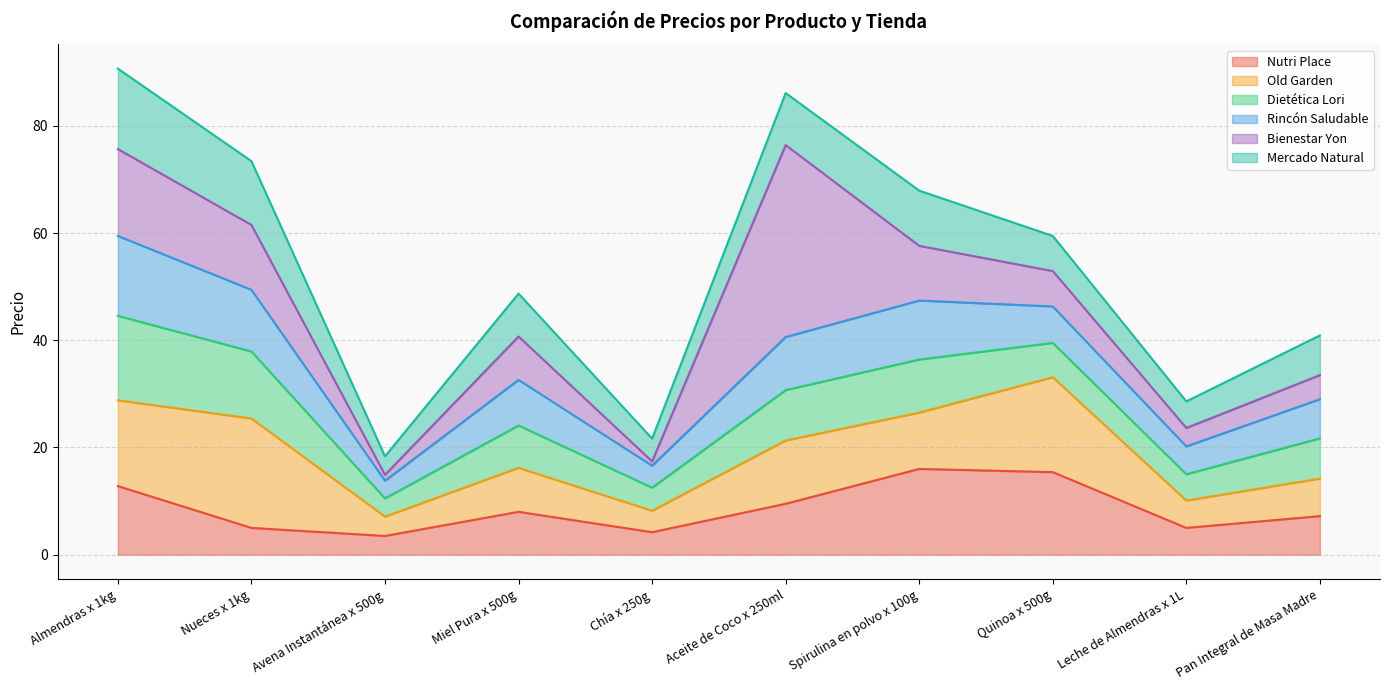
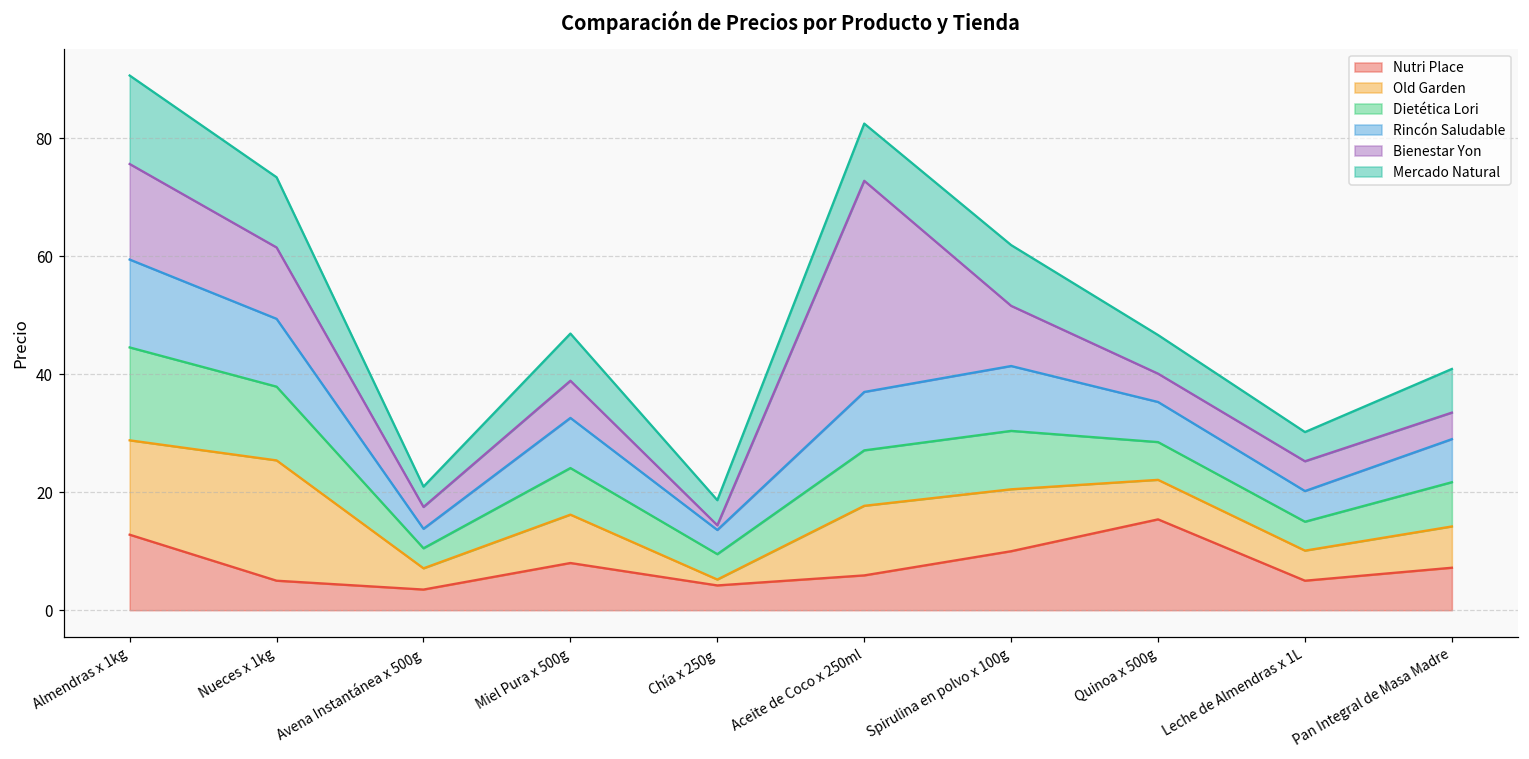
  {
    "Nutri Place": {
      "Almendras x 1kg": 13,
      "Nueces x 1kg": 5,
      "Avena Instantánea x 500g": 4,
      "Miel Pura x 500g": 8,
      "Chía x 250g": 4,
-     "Aceite de Coco x 250ml": 10,
-     "Spirulina en polvo x 100g": 16,
+     "Aceite de Coco x 250ml": 6,
+     "Spirulina en polvo x 100g": 10,
      "Quinoa x 500g": 15,
      "Leche de Almendras x 1L": 5,
      "Pan Integral de Masa Madre": 7
    },
    "Old Garden": {
      "Almendras x 1kg": 16,
      "Nueces x 1kg": 20,
      "Avena Instantánea x 500g": 4,
      "Miel Pura x 500g": 8,
-     "Chía x 250g": 4,
+     "Chía x 250g": 1,
      "Aceite de Coco x 250ml": 12,
      "Spirulina en polvo x 100g": 11,
-     "Quinoa x 500g": 18,
+     "Quinoa x 500g": 7,
      "Leche de Almendras x 1L": 5,
      "Pan Integral de Masa Madre": 7
    },
    "Bienestar Yon": {
      "Almendras x 1kg": 16,
      "Nueces x 1kg": 12,
-     "Avena Instantánea x 500g": 1,
-     "Miel Pura x 500g": 8,
+     "Avena Instantánea x 500g": 4,
+     "Miel Pura x 500g": 6,
      "Chía x 250g": 1,
      "Aceite de Coco x 250ml": 36,
      "Spirulina en polvo x 100g": 10,
-     "Quinoa x 500g": 7,
-     "Leche de Almendras x 1L": 3,
+     "Quinoa x 500g": 5,
+     "Leche de Almendras x 1L": 5,
      "Pan Integral de Masa Madre": 5
    }
  }
